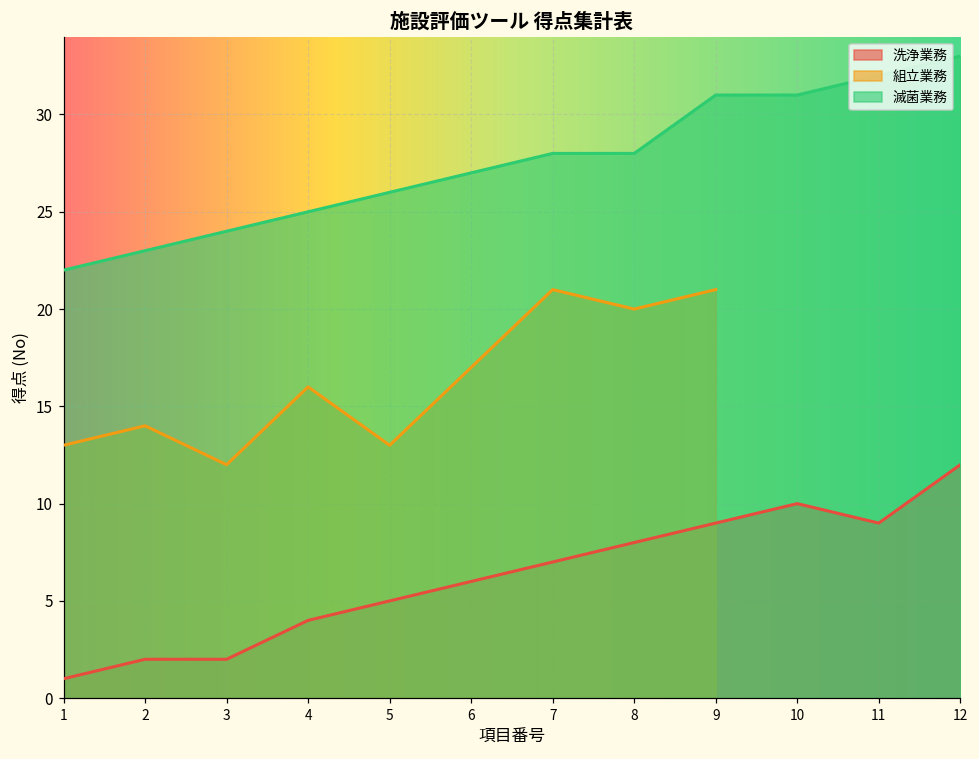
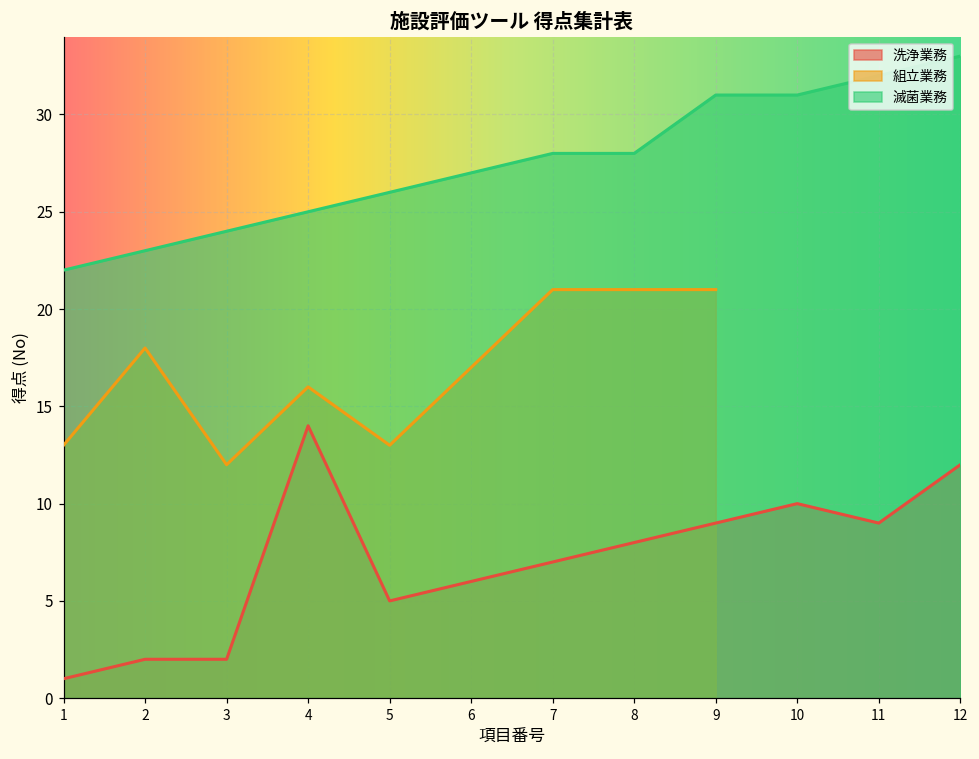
  {
    "洗浄業務": {
      "1": 1,
      "2": 2,
      "3": 2,
-     "4": 4,
+     "4": 14,
      "5": 5,
      "6": 6,
      "7": 7,
      "8": 8,
      "9": 9,
      "10": 10,
      "11": 9,
      "12": 12
    },
    "組立業務": {
      "1": 13,
-     "2": 14,
+     "2": 18,
      "3": 12,
      "4": 16,
      "5": 13,
      "6": 17,
      "7": 21,
-     "8": 20,
+     "8": 21,
      "9": 21
    },
    "滅菌業務": {
      "1": 22,
      "2": 23,
      "3": 24,
      "4": 25,
      "5": 26,
      "6": 27,
      "7": 28,
      "8": 28,
      "9": 31,
      "10": 31,
      "12": 33
    }
  }
